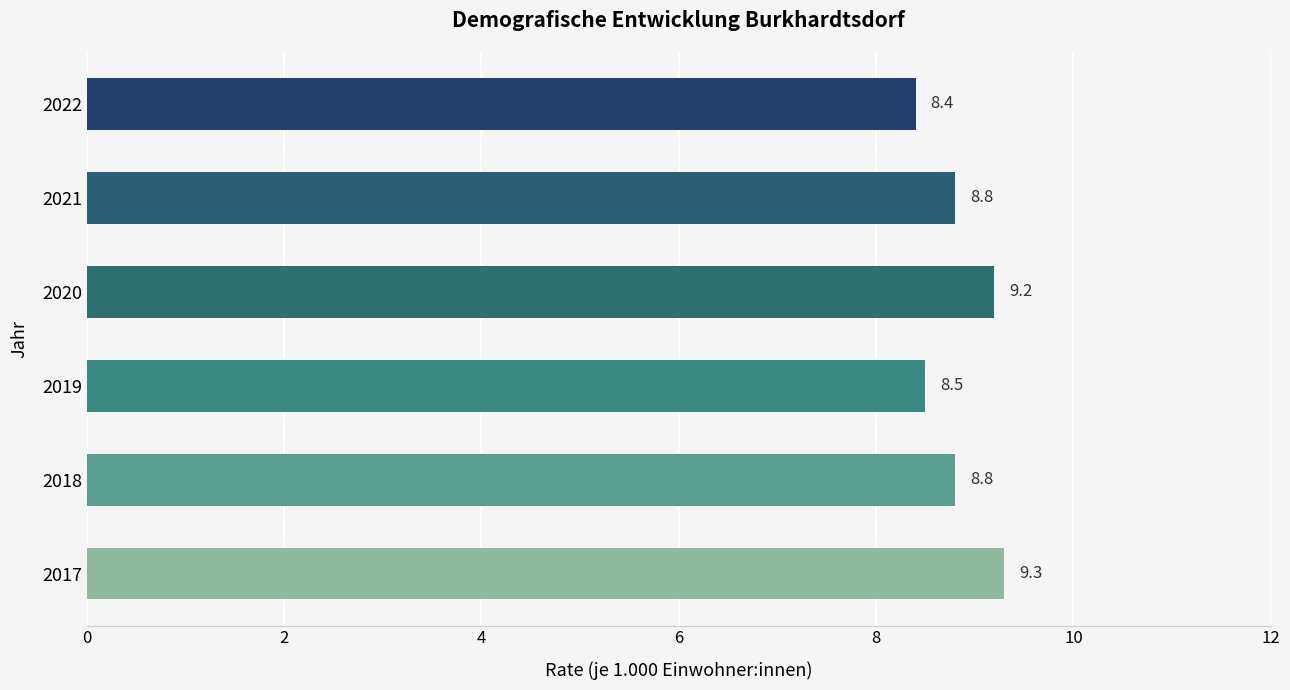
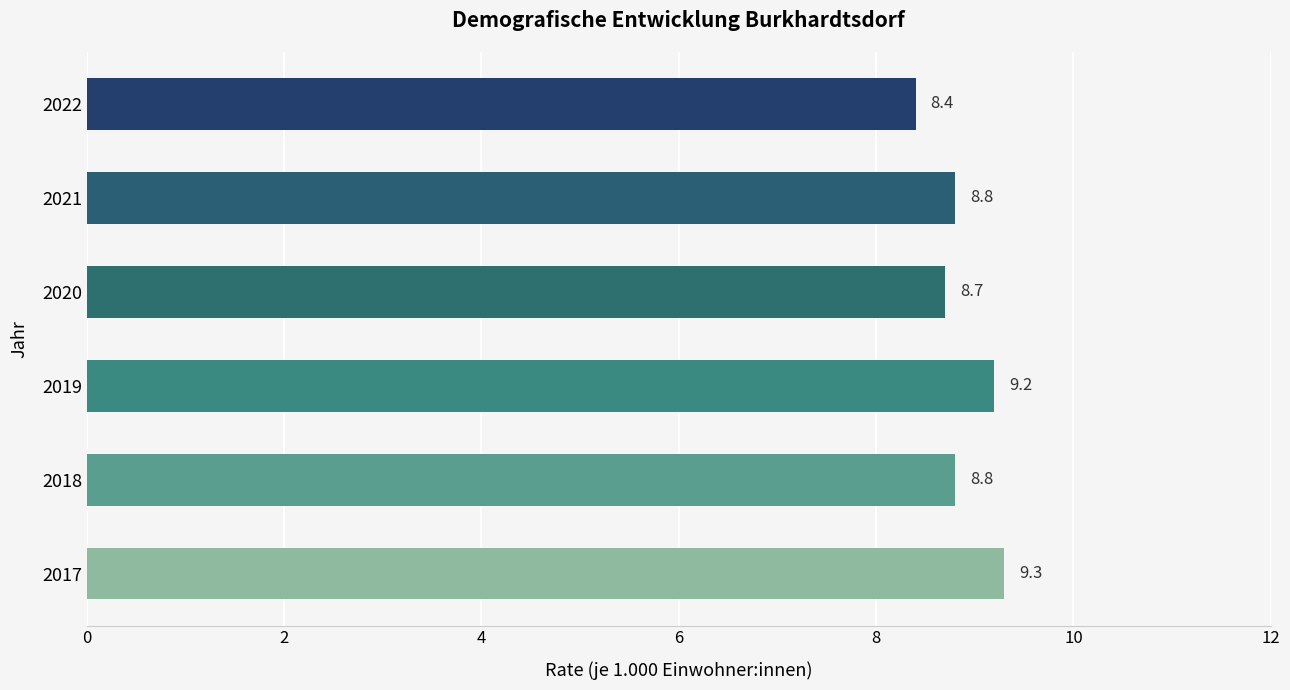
  {
    "2022": 8.4,
    "2021": 8.8,
-   "2020": 9.2,
-   "2019": 8.5,
+   "2020": 8.7,
+   "2019": 9.2,
    "2018": 8.8,
    "2017": 9.3
  }
